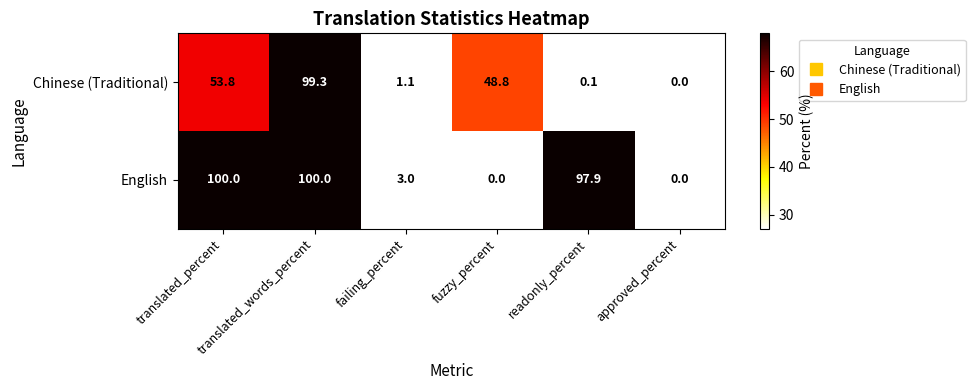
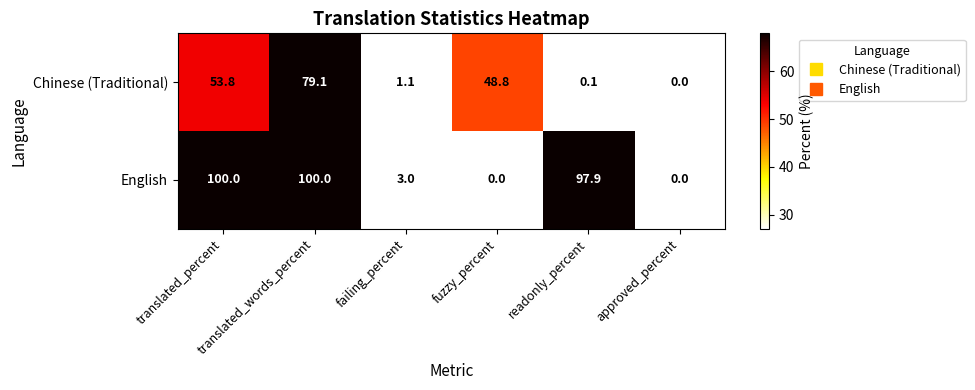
  {
    "Chinese (Traditional)": {
      "translated_percent": 53.8,
-     "translated_words_percent": 99.3,
+     "translated_words_percent": 79.1,
      "failing_percent": 1.1,
      "fuzzy_percent": 48.8,
      "readonly_percent": 0.1,
      "approved_percent": 0.0
    },
    "English": {
      "translated_percent": 100.0,
      "translated_words_percent": 100.0,
      "failing_percent": 3.0,
      "fuzzy_percent": 0.0,
      "readonly_percent": 97.9,
      "approved_percent": 0.0
    }
  }
